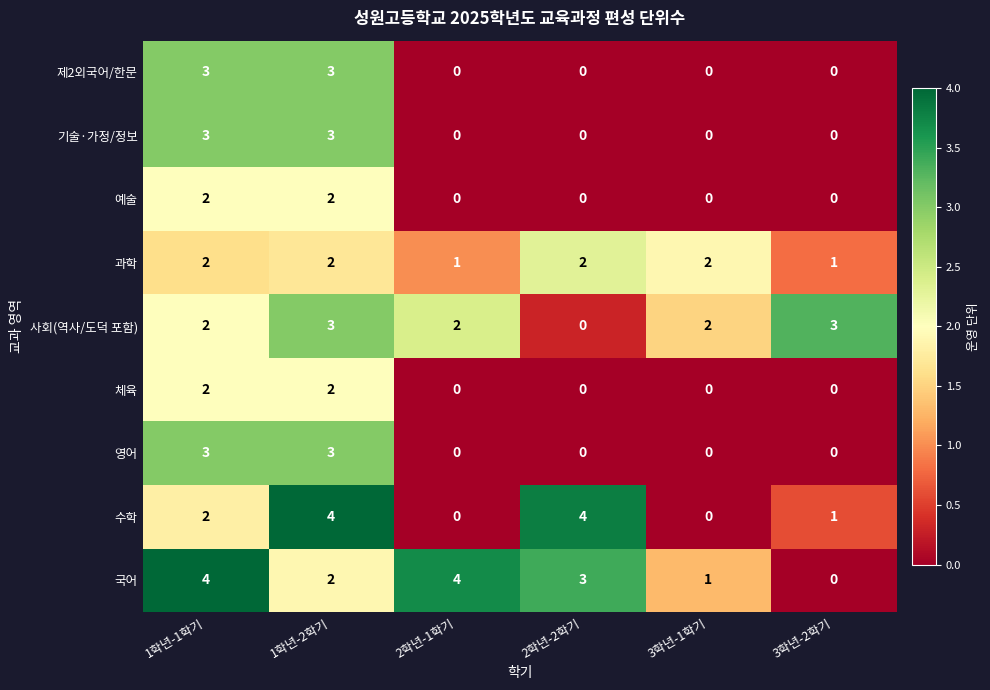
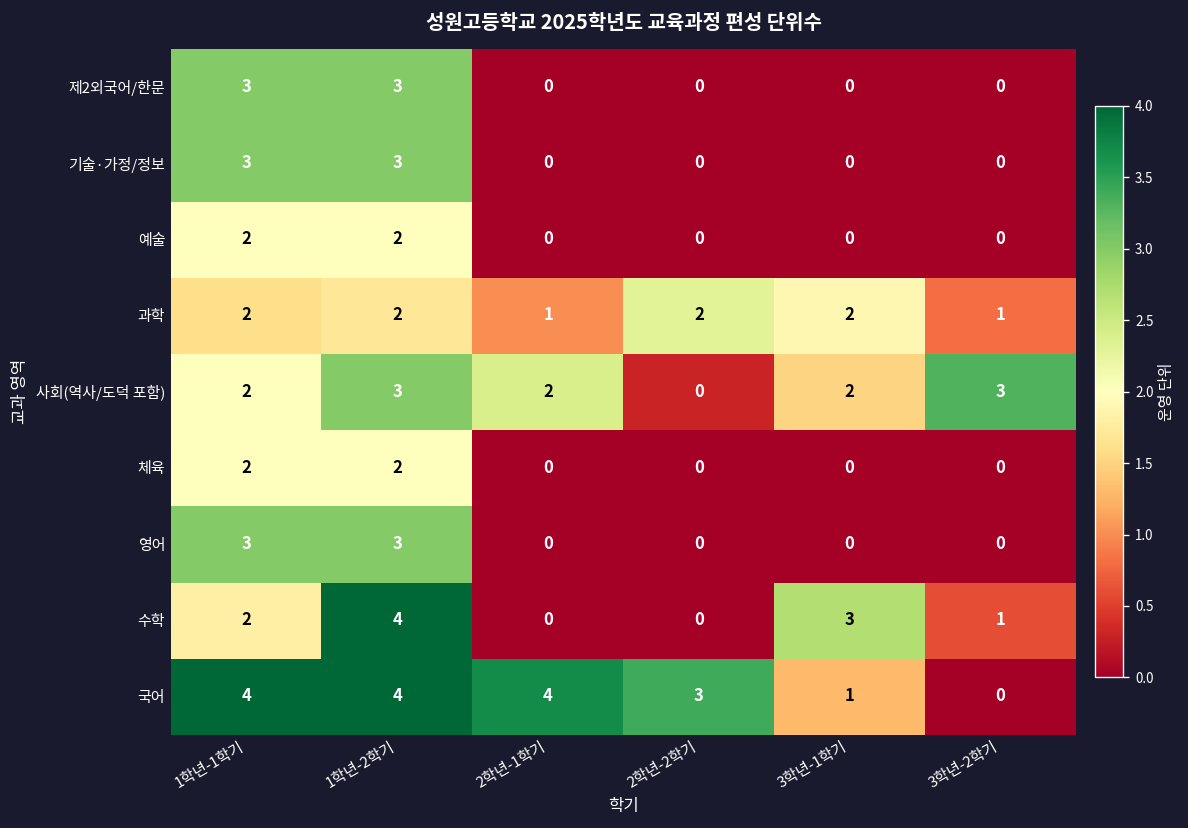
  {
    "제2외국어/한문": {
      "1학년-1학기": 3,
      "1학년-2학기": 3,
      "2학년-1학기": 0,
      "2학년-2학기": 0,
      "3학년-1학기": 0,
      "3학년-2학기": 0
    },
    "기술·가정/정보": {
      "1학년-1학기": 3,
      "1학년-2학기": 3,
      "2학년-1학기": 0,
      "2학년-2학기": 0,
      "3학년-1학기": 0,
      "3학년-2학기": 0
    },
    "예술": {
      "1학년-1학기": 2,
      "1학년-2학기": 2,
      "2학년-1학기": 0,
      "2학년-2학기": 0,
      "3학년-1학기": 0,
      "3학년-2학기": 0
    },
    "과학": {
      "1학년-1학기": 2,
      "1학년-2학기": 2,
      "2학년-1학기": 1,
      "2학년-2학기": 2,
      "3학년-1학기": 2,
      "3학년-2학기": 1
    },
    "사회(역사/도덕 포함)": {
      "1학년-1학기": 2,
      "1학년-2학기": 3,
      "2학년-1학기": 2,
      "2학년-2학기": 0,
      "3학년-1학기": 2,
      "3학년-2학기": 3
    },
    "체육": {
      "1학년-1학기": 2,
      "1학년-2학기": 2,
      "2학년-1학기": 0,
      "2학년-2학기": 0,
      "3학년-1학기": 0,
      "3학년-2학기": 0
    },
    "영어": {
      "1학년-1학기": 3,
      "1학년-2학기": 3,
      "2학년-1학기": 0,
      "2학년-2학기": 0,
      "3학년-1학기": 0,
      "3학년-2학기": 0
    },
    "수학": {
      "1학년-1학기": 2,
      "1학년-2학기": 4,
      "2학년-1학기": 0,
-     "2학년-2학기": 4,
-     "3학년-1학기": 0,
+     "2학년-2학기": 0,
+     "3학년-1학기": 3,
      "3학년-2학기": 1
    },
    "국어": {
      "1학년-1학기": 4,
-     "1학년-2학기": 2,
+     "1학년-2학기": 4,
      "2학년-1학기": 4,
      "2학년-2학기": 3,
      "3학년-1학기": 1,
      "3학년-2학기": 0
    }
  }
